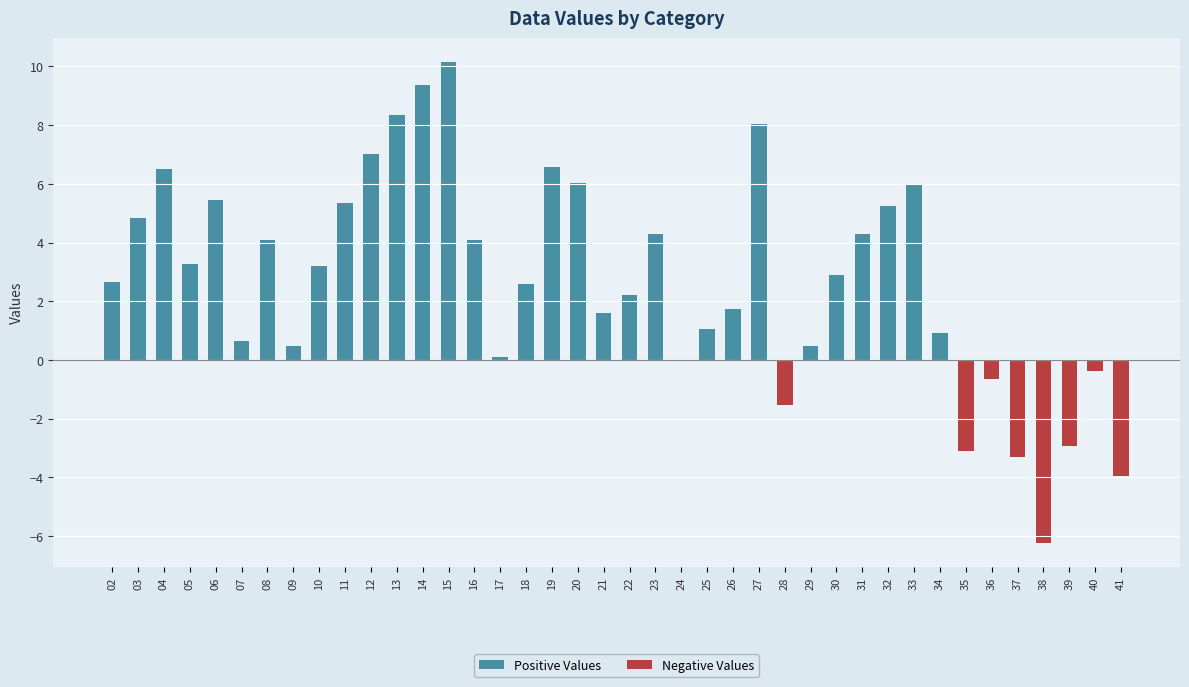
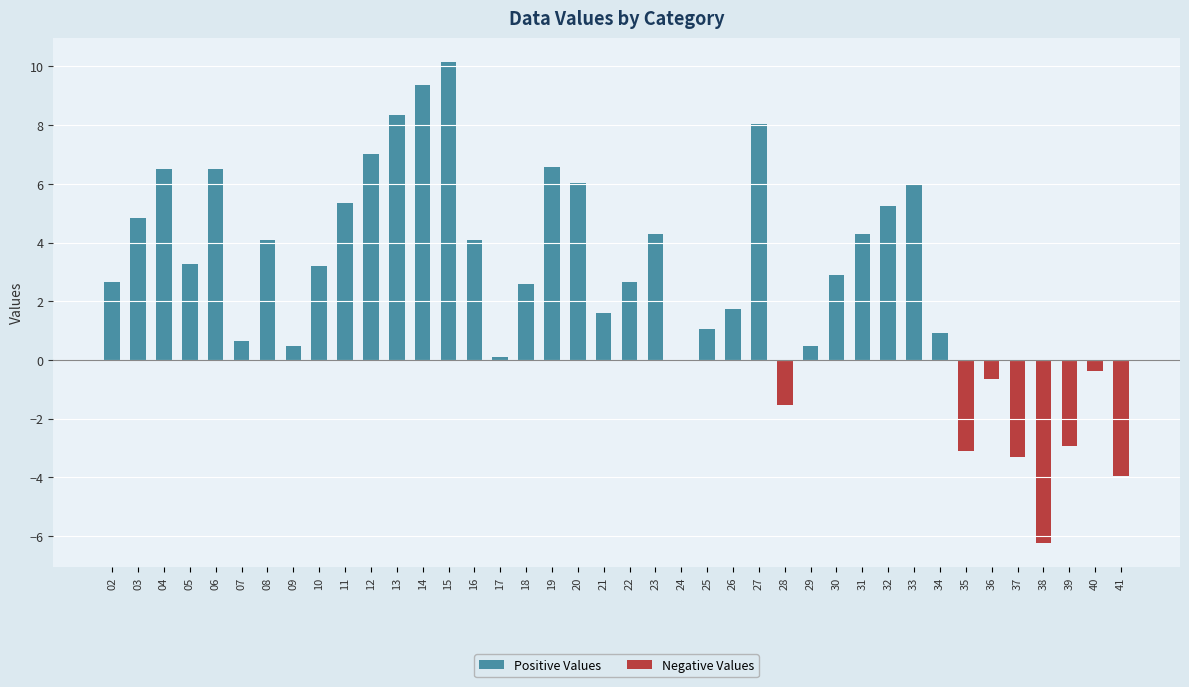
  {
    "Positive Values": {
      "02": 2.7,
      "03": 4.8,
      "04": 6.5,
      "05": 3.3,
-     "06": 5.5,
+     "06": 6.5,
      "07": 0.6,
      "08": 4.1,
      "09": 0.5,
      "10": 3.2,
      "11": 5.3,
      "12": 7.0,
      "13": 8.3,
      "14": 9.4,
      "15": 10.1,
      "16": 4.1,
      "17": 0.1,
      "18": 2.6,
      "19": 6.6,
      "20": 6.0,
      "21": 1.6,
-     "22": 2.2,
+     "22": 2.6,
      "23": 4.3,
      "24": 0.0,
      "25": 1.1,
      "26": 1.7,
      "27": 8.0,
      "28": 0.0,
      "29": 0.5,
      "30": 2.9,
      "31": 4.3,
      "32": 5.2,
      "33": 6.0,
      "34": 0.9,
      "35": 0.0,
      "36": 0.0,
      "37": 0.0,
      "38": 0.0,
      "39": 0.0,
      "40": 0.0,
      "41": 0.0
    },
    "Negative Values": {
      "02": 0.0,
      "03": 0.0,
      "04": 0.0,
      "05": 0.0,
      "06": 0.0,
      "07": 0.0,
      "08": 0.0,
      "09": 0.0,
      "10": 0.0,
      "11": 0.0,
      "12": 0.0,
      "13": 0.0,
      "14": 0.0,
      "15": 0.0,
      "16": 0.0,
      "17": 0.0,
      "18": 0.0,
      "19": 0.0,
      "20": 0.0,
      "21": 0.0,
      "22": 0.0,
      "23": 0.0,
      "25": 0.0,
      "26": 0.0,
      "27": 0.0,
      "28": -1.5,
      "29": 0.0,
      "30": 0.0,
      "31": 0.0,
      "32": 0.0,
      "33": 0.0,
      "34": 0.0,
      "35": -3.1,
      "36": -0.7,
      "37": -3.3,
      "38": -6.2,
      "39": -2.9,
      "40": -0.4,
      "41": -4.0
    }
  }
